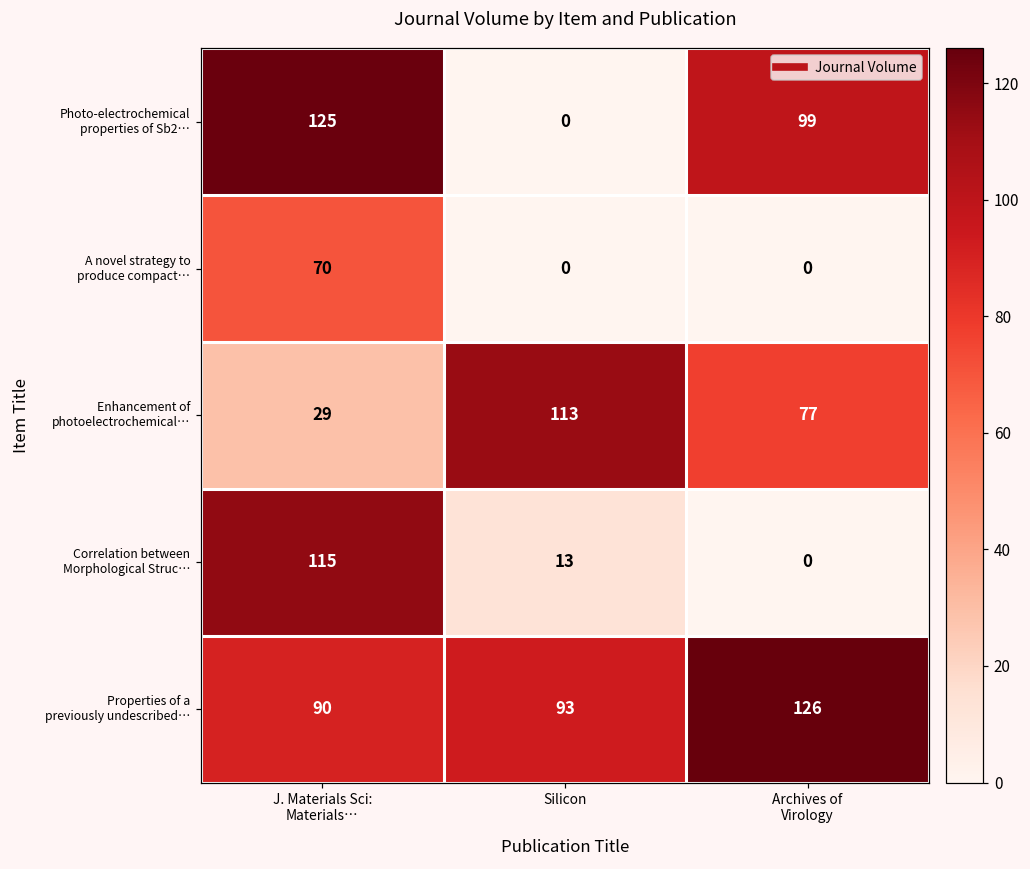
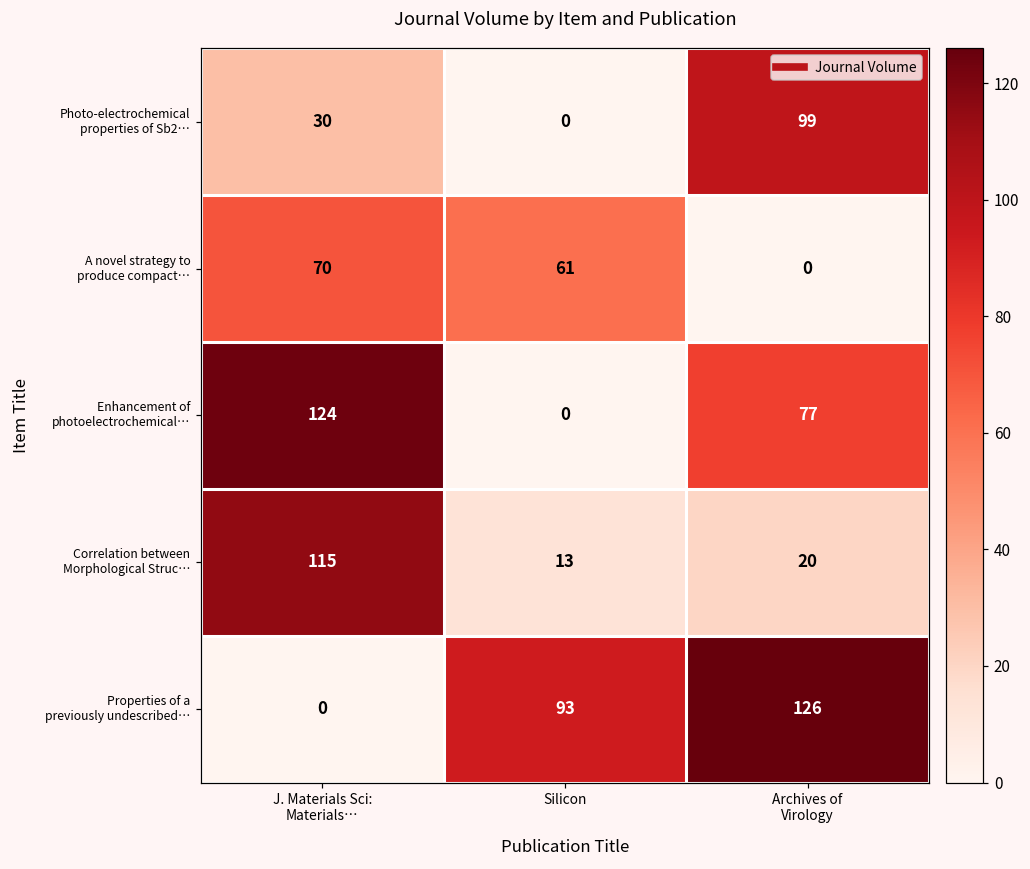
  {
    "Photo-electrochemical properties of Sb2…": {
-     "J. Materials Sci: Materials…": 125,
+     "J. Materials Sci: Materials…": 30,
      "Silicon": 0,
      "Archives of Virology": 99
    },
    "A novel strategy to produce compact…": {
      "J. Materials Sci: Materials…": 70,
-     "Silicon": 0,
+     "Silicon": 61,
      "Archives of Virology": 0
    },
    "Enhancement of photoelectrochemical…": {
-     "J. Materials Sci: Materials…": 29,
-     "Silicon": 113,
+     "J. Materials Sci: Materials…": 124,
+     "Silicon": 0,
      "Archives of Virology": 77
    },
    "Correlation between Morphological Struc…": {
      "J. Materials Sci: Materials…": 115,
      "Silicon": 13,
-     "Archives of Virology": 0
+     "Archives of Virology": 20
    },
    "Properties of a previously undescribed…": {
-     "J. Materials Sci: Materials…": 90,
+     "J. Materials Sci: Materials…": 0,
      "Silicon": 93,
      "Archives of Virology": 126
    }
  }
